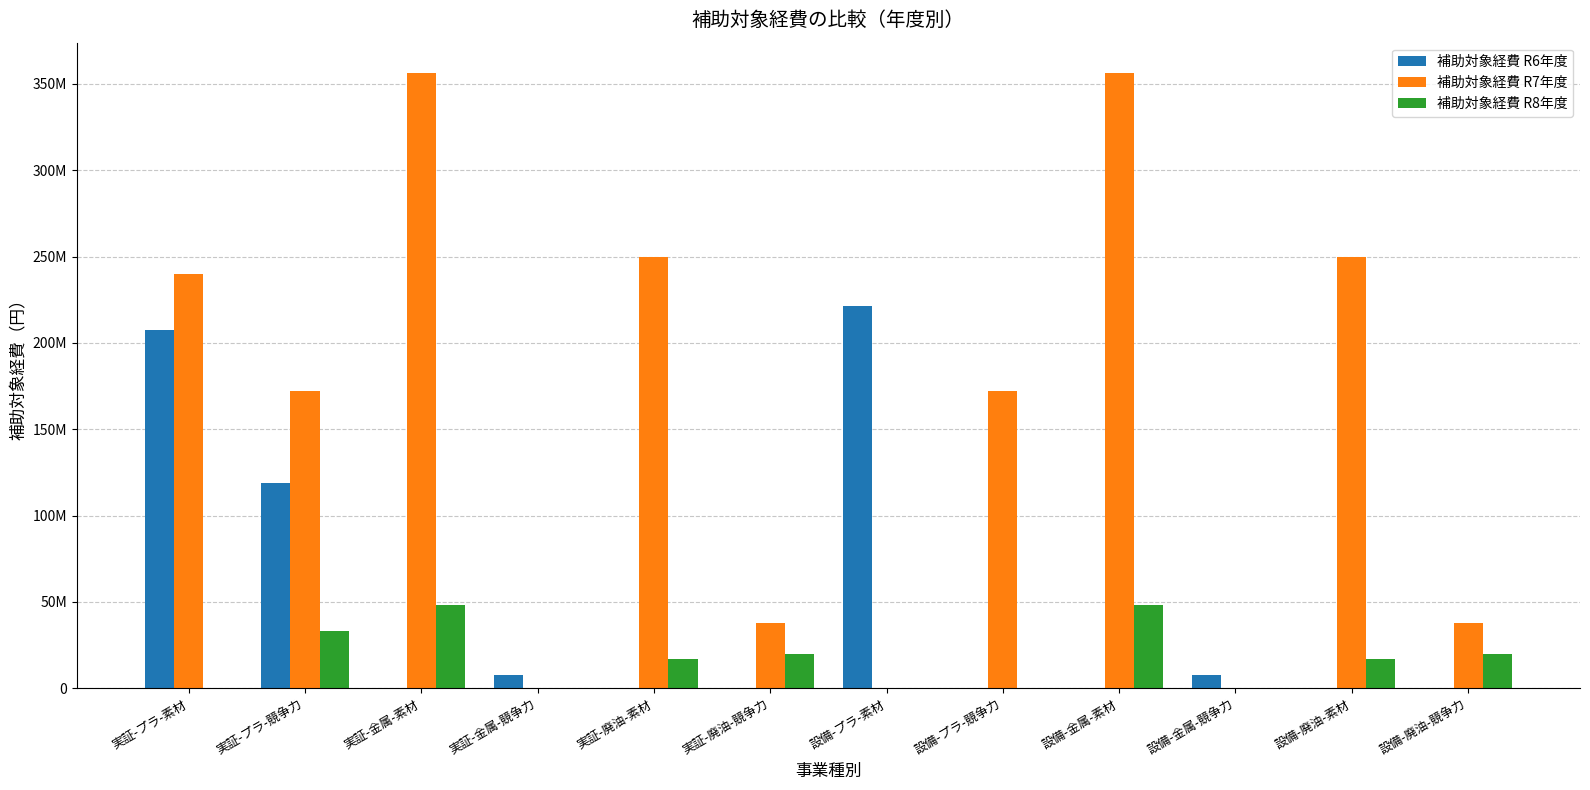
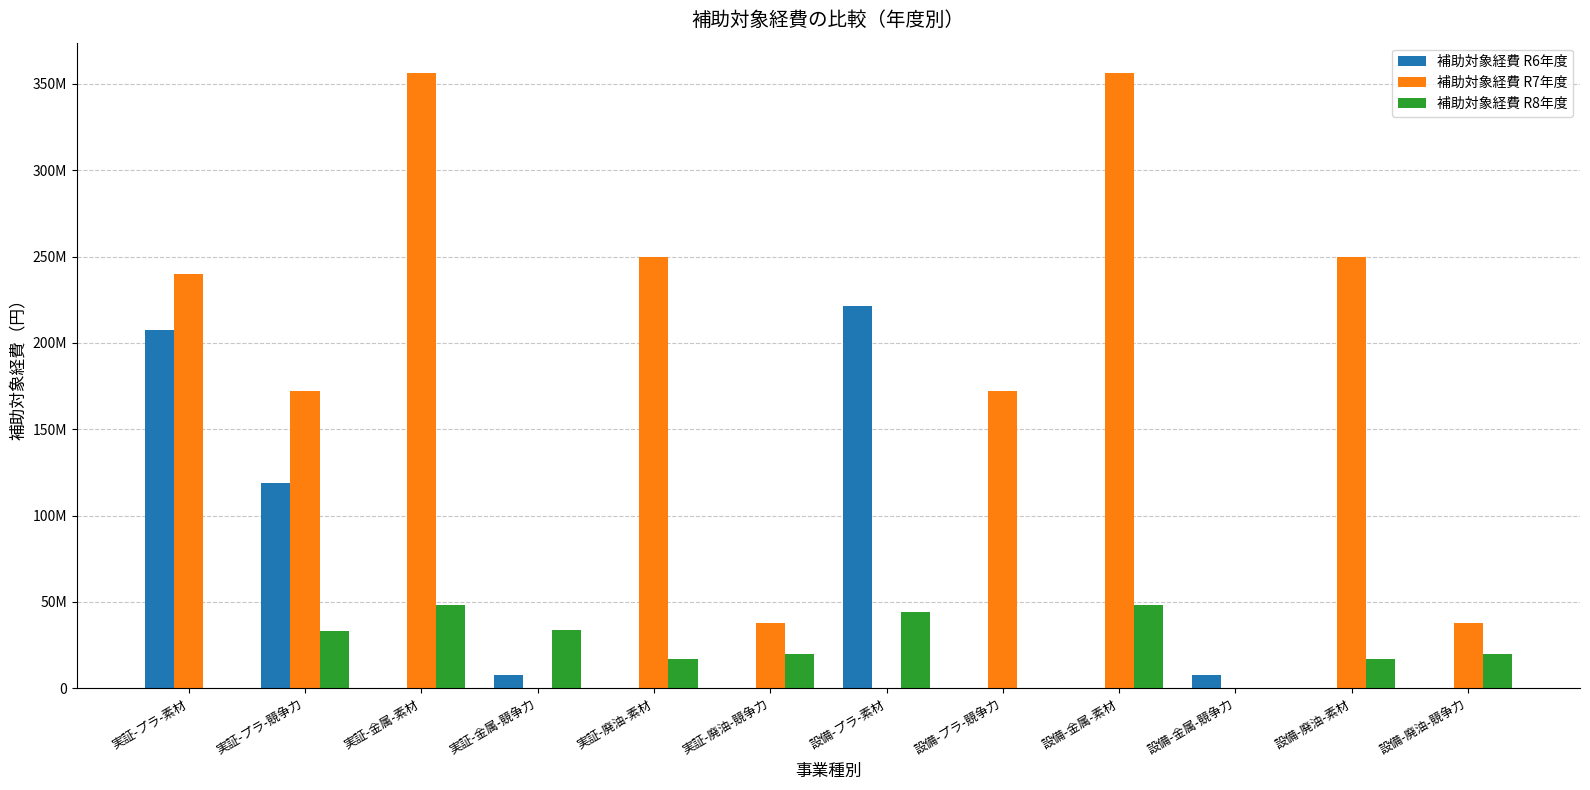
  {
    "補助対象経費 R6年度": {
      "実証-プラ-素材": 207000000,
      "実証-プラ-競争力": 119000000,
      "実証-金属-素材": 0,
      "実証-金属-競争力": 8000000,
      "実証-廃油-素材": 0,
      "実証-廃油-競争力": 0,
      "設備-プラ-素材": 222000000,
      "設備-金属-素材": 0,
      "設備-金属-競争力": 8000000,
      "設備-廃油-素材": 0,
      "設備-廃油-競争力": 0
    },
    "補助対象経費 R7年度": {
      "実証-プラ-素材": 240000000,
      "実証-プラ-競争力": 172000000,
      "実証-金属-素材": 356000000,
      "実証-金属-競争力": 0,
      "実証-廃油-素材": 250000000,
      "実証-廃油-競争力": 38000000,
      "設備-プラ-素材": 0,
      "設備-プラ-競争力": 172000000,
      "設備-金属-素材": 356000000,
      "設備-金属-競争力": 0,
      "設備-廃油-素材": 250000000,
      "設備-廃油-競争力": 38000000
    },
    "補助対象経費 R8年度": {
      "実証-プラ-素材": 0,
      "実証-プラ-競争力": 33000000,
      "実証-金属-素材": 48000000,
-     "実証-金属-競争力": 0,
+     "実証-金属-競争力": 34000000,
      "実証-廃油-素材": 17000000,
      "実証-廃油-競争力": 20000000,
-     "設備-プラ-素材": 0,
+     "設備-プラ-素材": 44000000,
      "設備-プラ-競争力": 0,
      "設備-金属-素材": 48000000,
      "設備-金属-競争力": 0,
      "設備-廃油-素材": 17000000,
      "設備-廃油-競争力": 20000000
    }
  }
